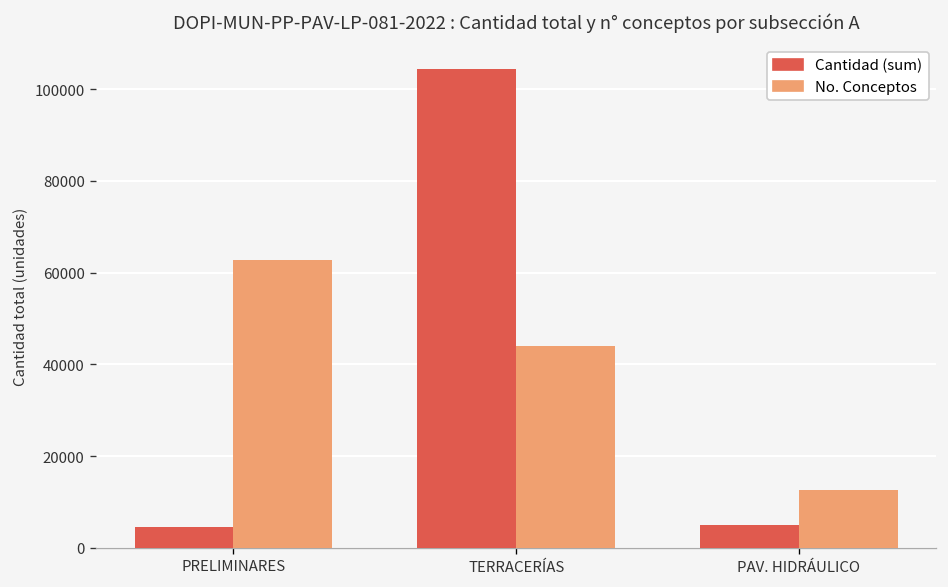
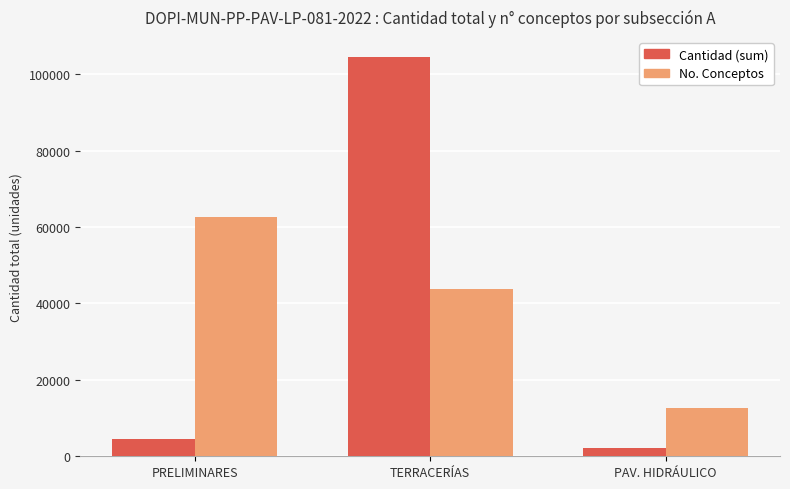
  {
    "Cantidad (sum)": {
      "PRELIMINARES": 5000,
      "TERRACERÍAS": 104000,
-     "PAV. HIDRÁULICO": 5000
+     "PAV. HIDRÁULICO": 2000
    }
  }
